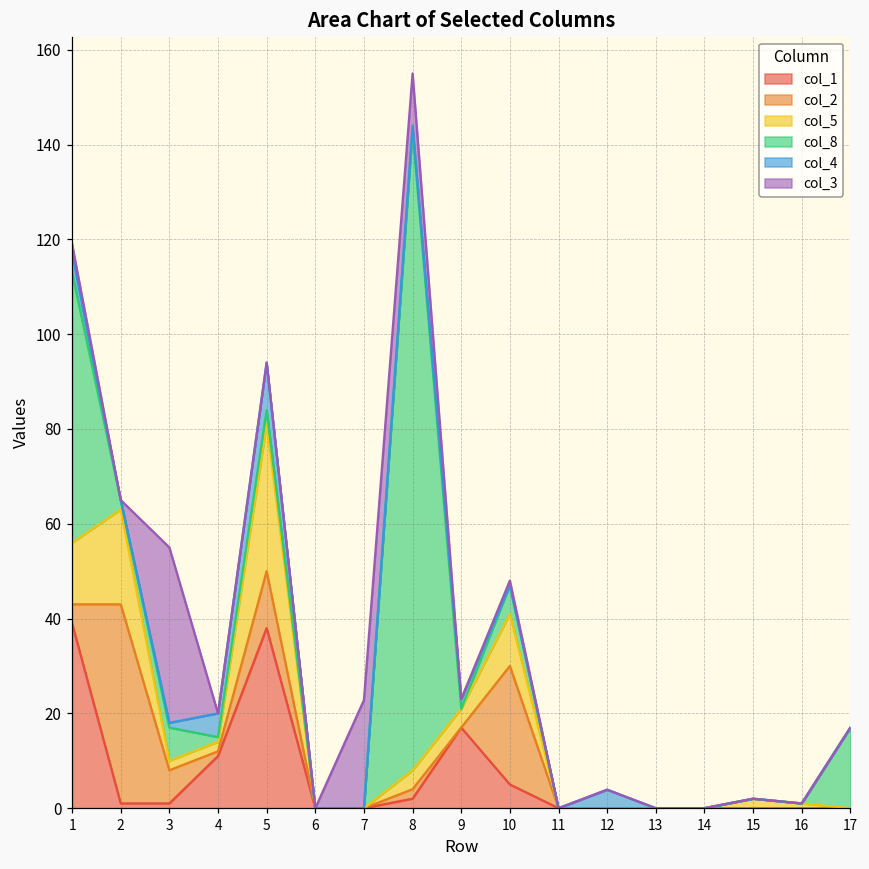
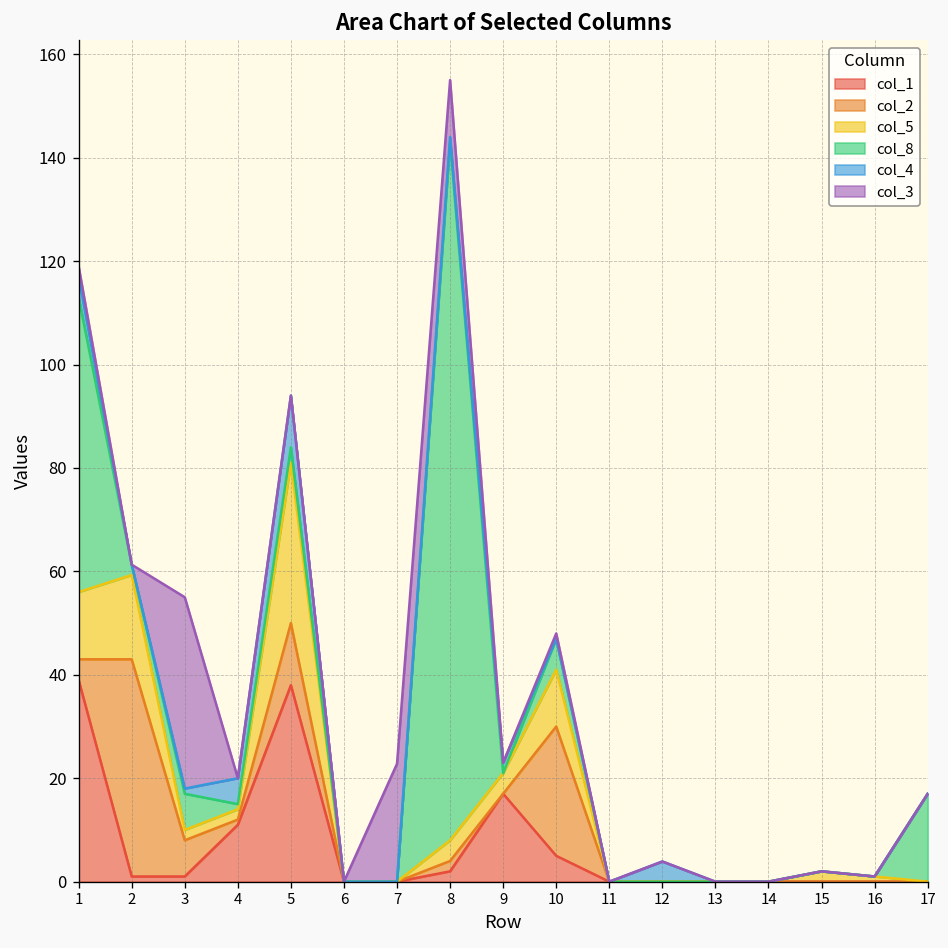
  {
    "col_5": {
      "1": 13,
-     "2": 20,
+     "2": 16,
      "3": 2,
      "4": 2,
      "5": 31,
      "8": 4,
      "10": 11
    },
    "col_8": {
      "1": 57,
      "3": 7,
      "4": 1,
      "5": 3,
      "8": 135
    },
    "col_4": {
      "1": 4,
      "3": 1,
      "8": 1
    },
    "col_3": {
      "1": 2,
      "3": 37,
      "7": 23,
      "8": 11,
      "10": 1
    }
  }
